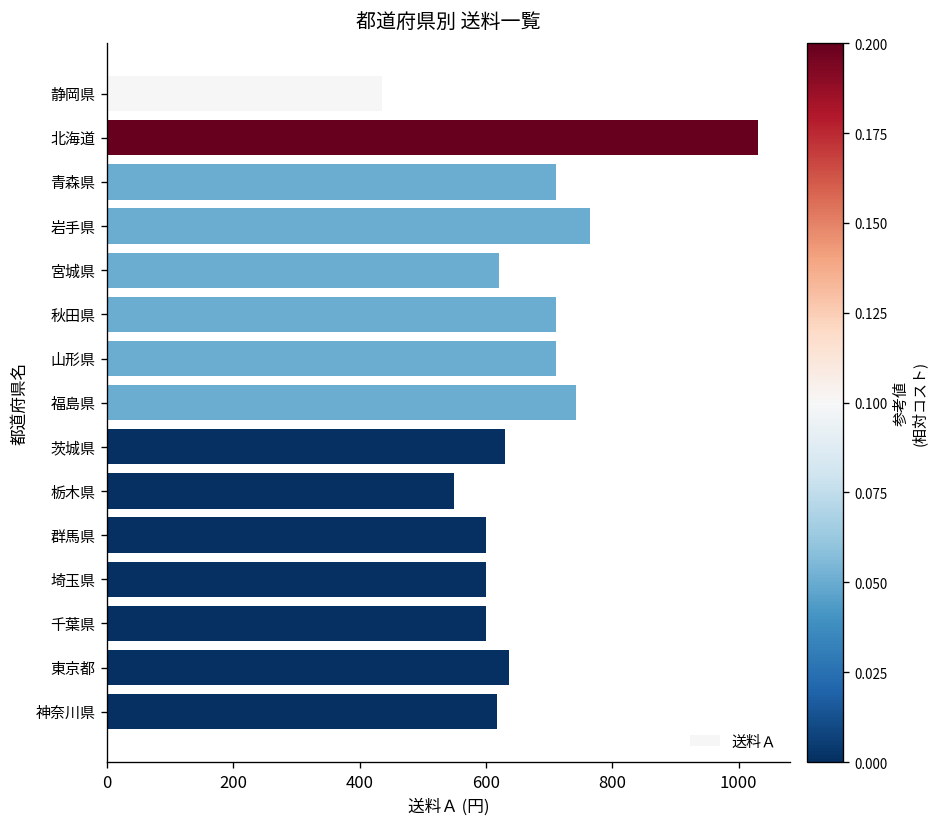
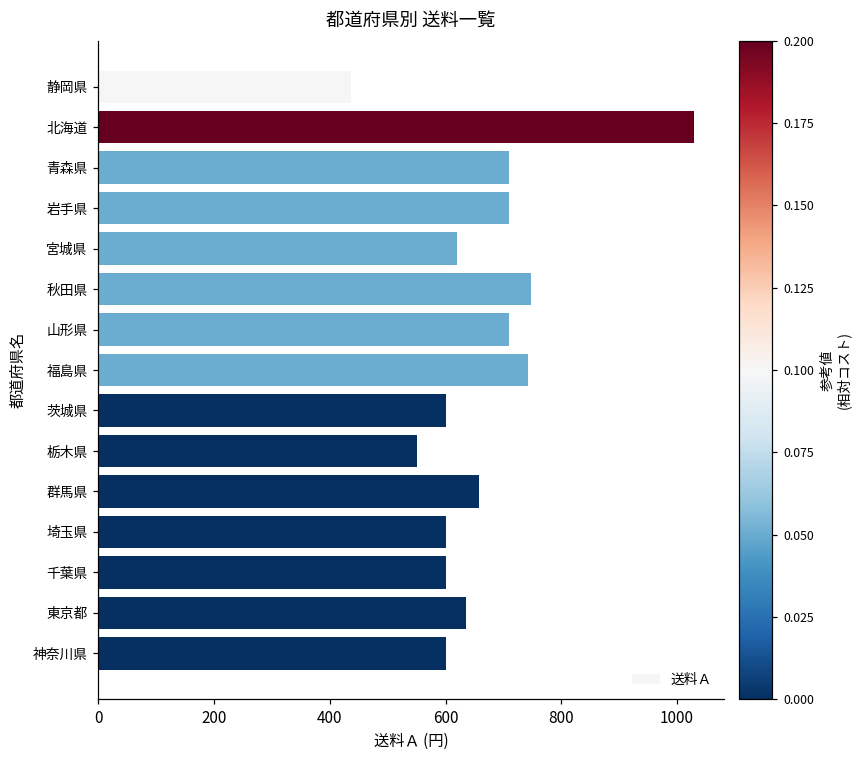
  {
    "静岡県": 440,
    "北海道": 1030,
    "青森県": 710,
-   "岩手県": 760,
+   "岩手県": 710,
    "宮城県": 620,
-   "秋田県": 710,
+   "秋田県": 750,
    "山形県": 710,
    "福島県": 740,
-   "茨城県": 630,
+   "茨城県": 600,
    "栃木県": 550,
-   "群馬県": 600,
+   "群馬県": 660,
    "埼玉県": 600,
    "千葉県": 600,
    "東京都": 640,
-   "神奈川県": 620
+   "神奈川県": 600
  }
